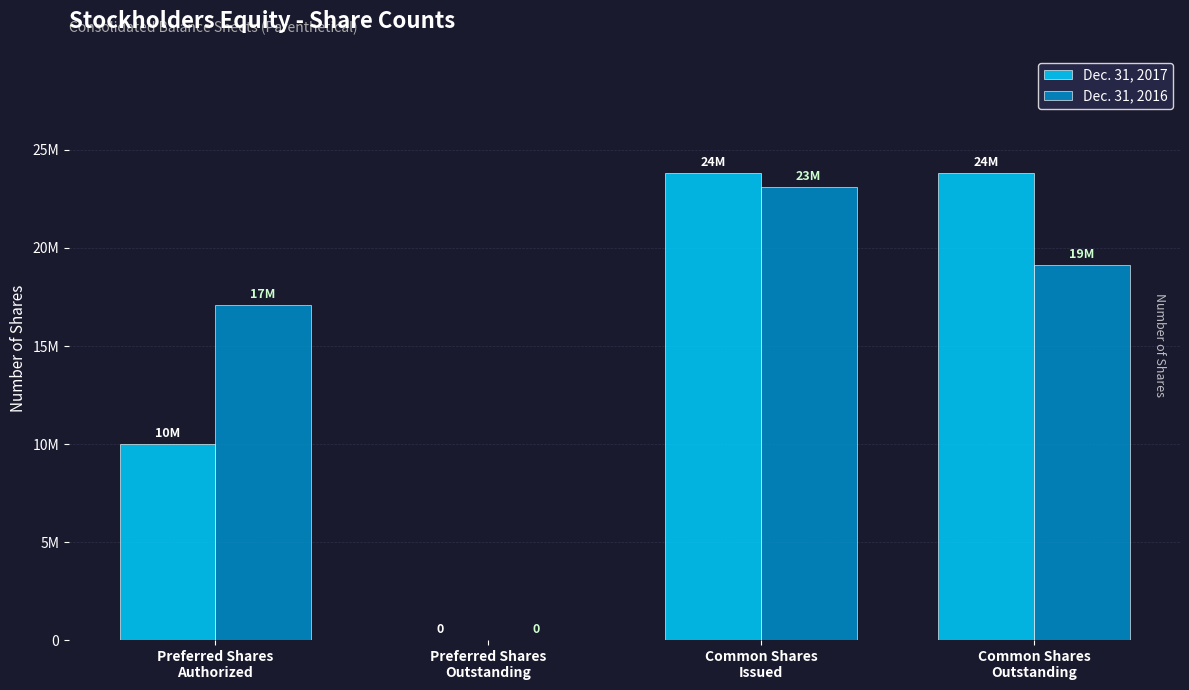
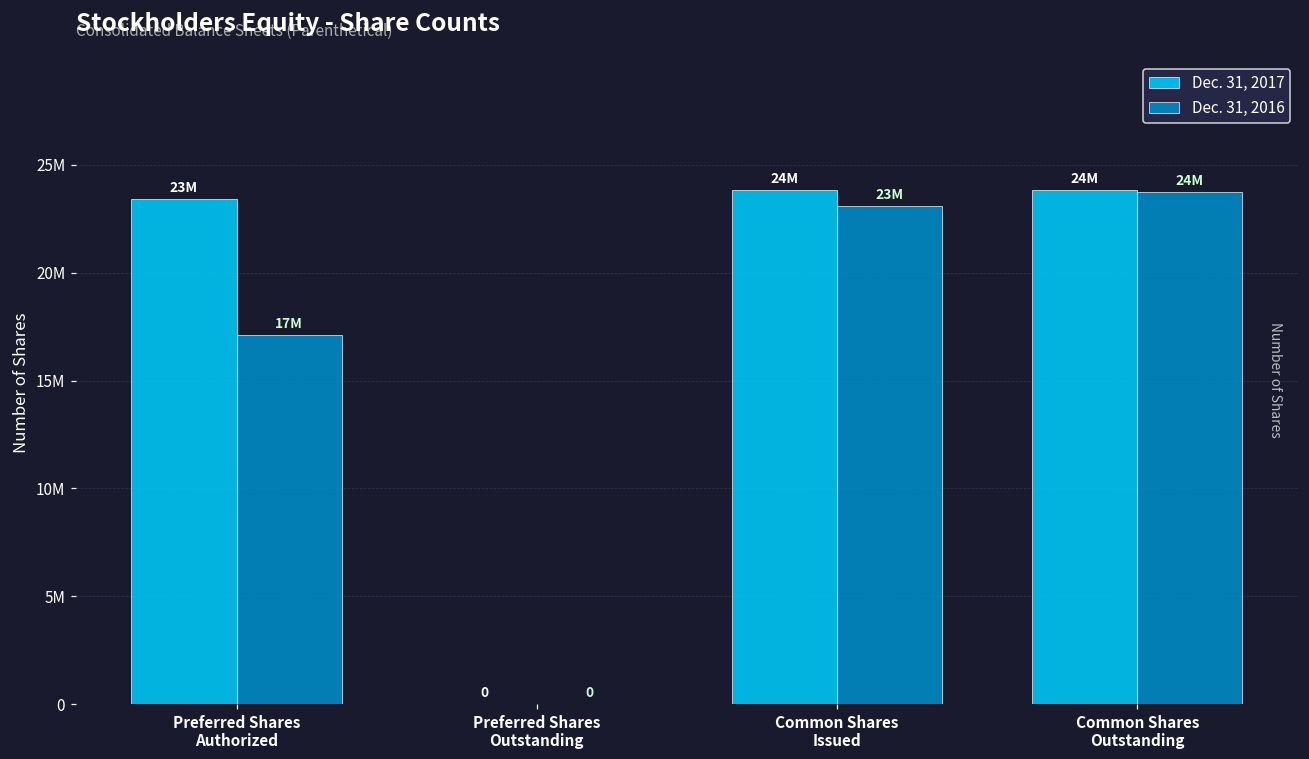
  {
    "Dec. 31, 2017": {
-     "Preferred Shares Authorized": "10M",
+     "Preferred Shares Authorized": "23M",
      "Preferred Shares Outstanding": "0",
      "Common Shares Issued": "24M",
      "Common Shares Outstanding": "24M"
    },
    "Dec. 31, 2016": {
      "Preferred Shares Authorized": "17M",
      "Preferred Shares Outstanding": "0",
      "Common Shares Issued": "23M",
-     "Common Shares Outstanding": "19M"
+     "Common Shares Outstanding": "24M"
    }
  }
